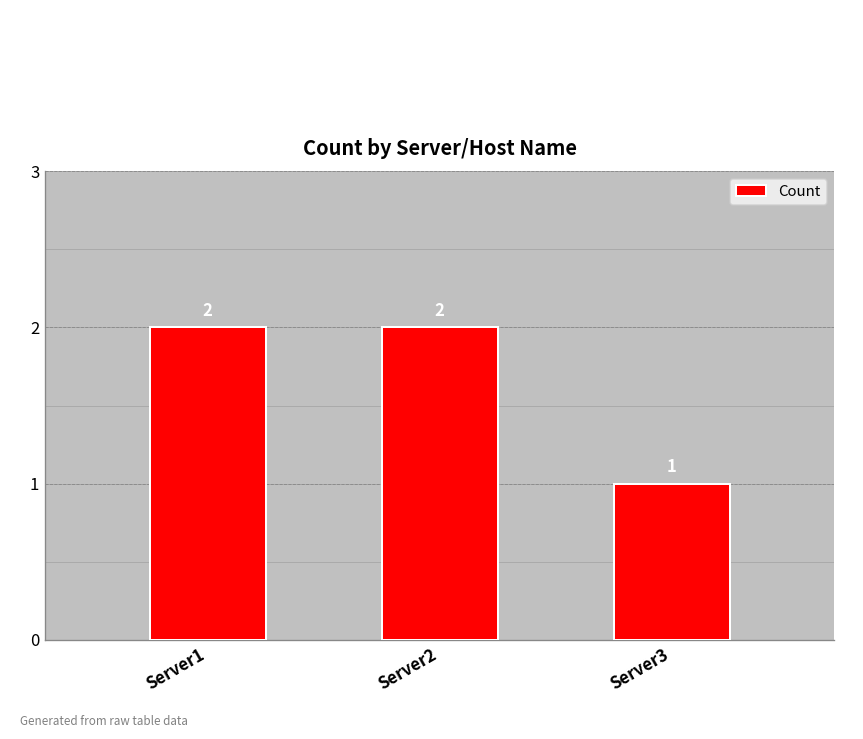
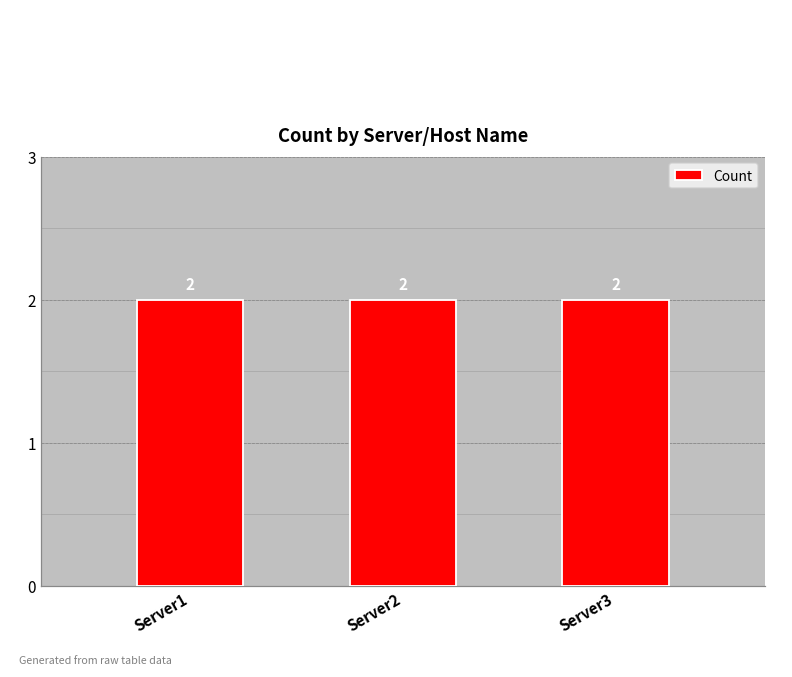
  {
    "Server1": 2,
    "Server2": 2,
-   "Server3": 1
+   "Server3": 2
  }
